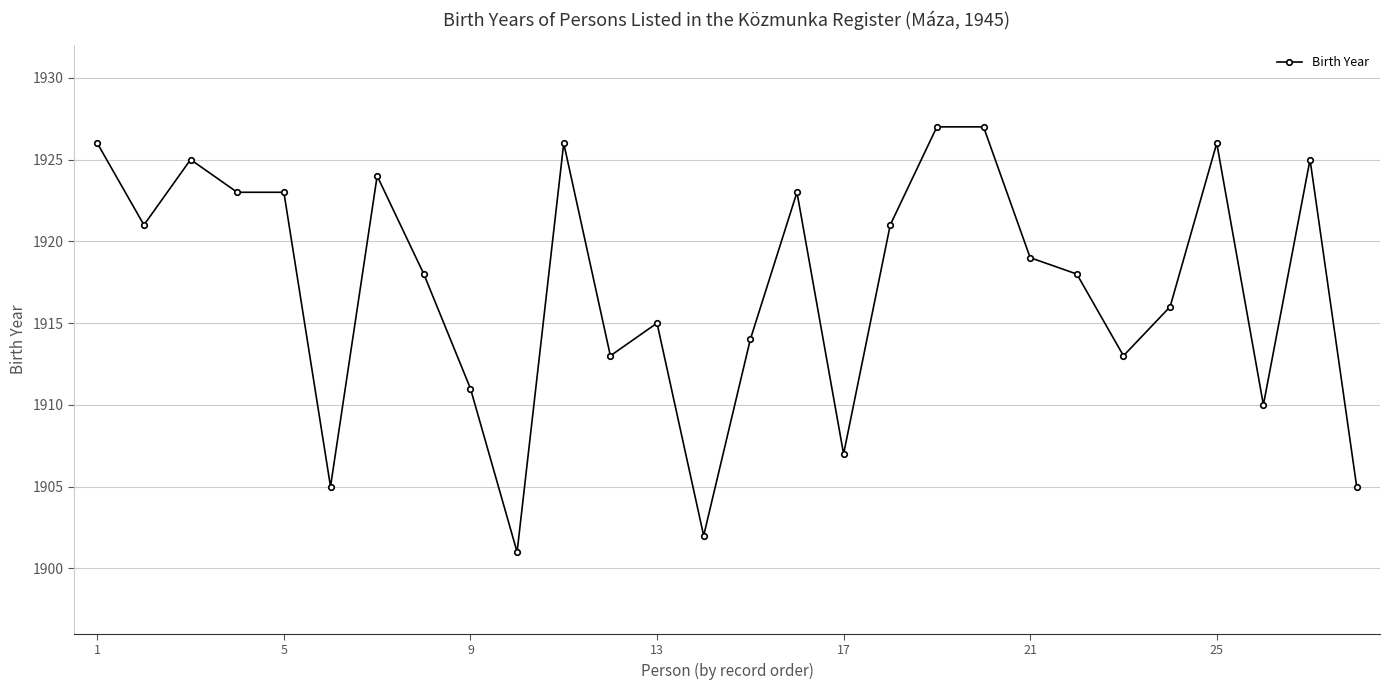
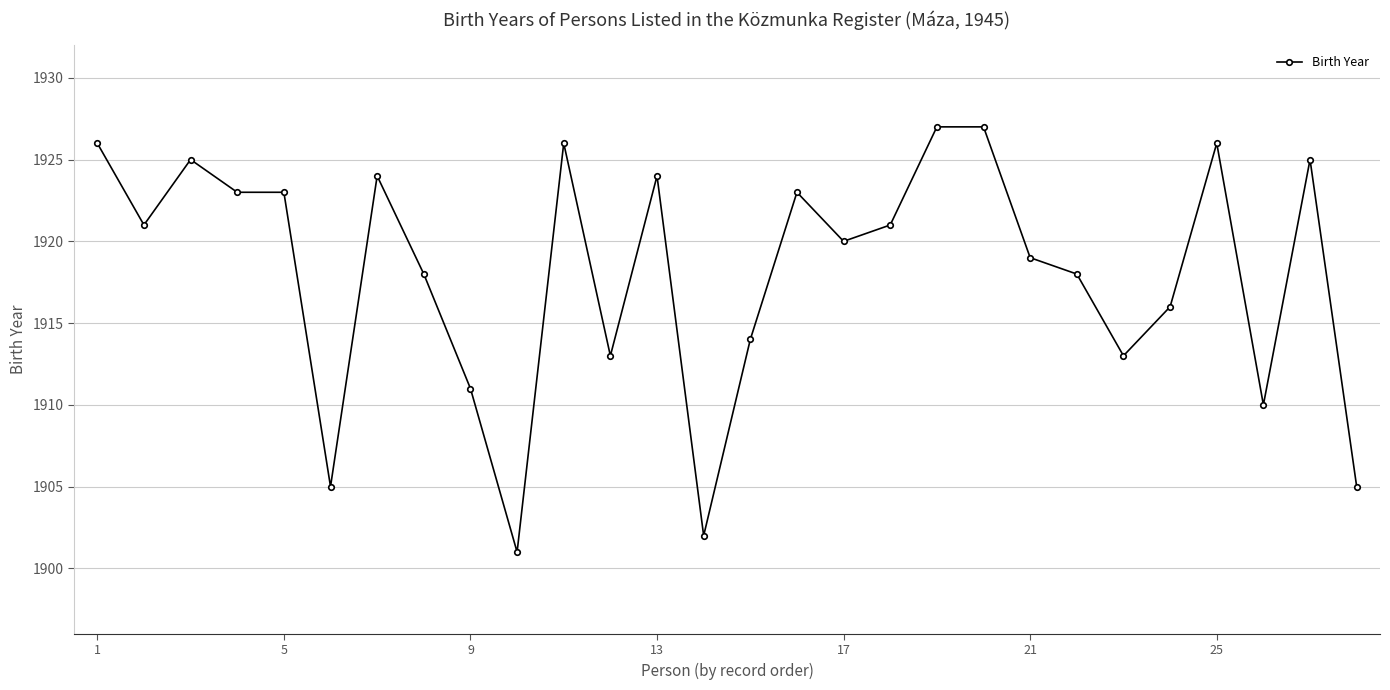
  {
    "1": 1926,
    "5": 1923,
    "9": 1911,
-   "13": 1915,
-   "17": 1907,
+   "13": 1924,
+   "17": 1920,
    "21": 1919,
    "25": 1926
  }
